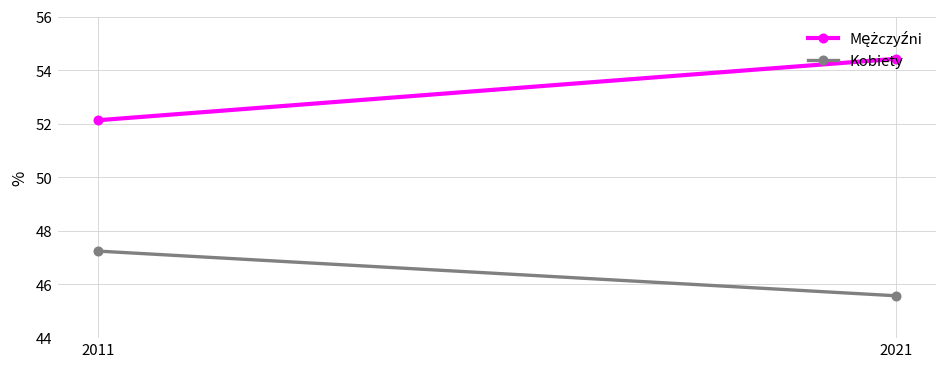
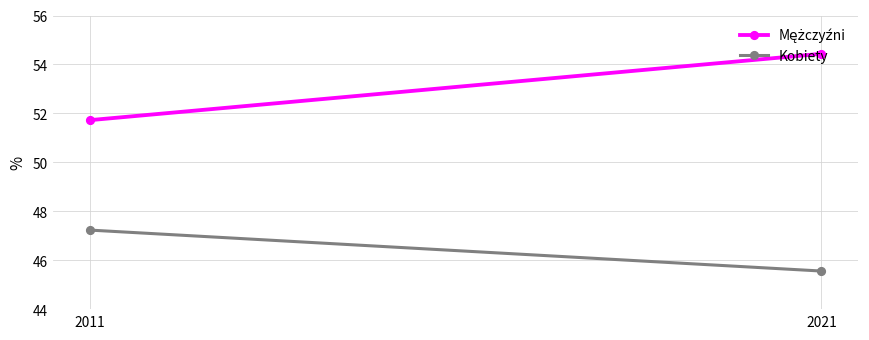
  {
    "Mężczyźni": {
-     "2011": 52.1,
+     "2011": 51.7,
      "2021": 54.4
    },
    "Kobiety": {
      "2011": 47.2,
      "2021": 45.6
    }
  }
